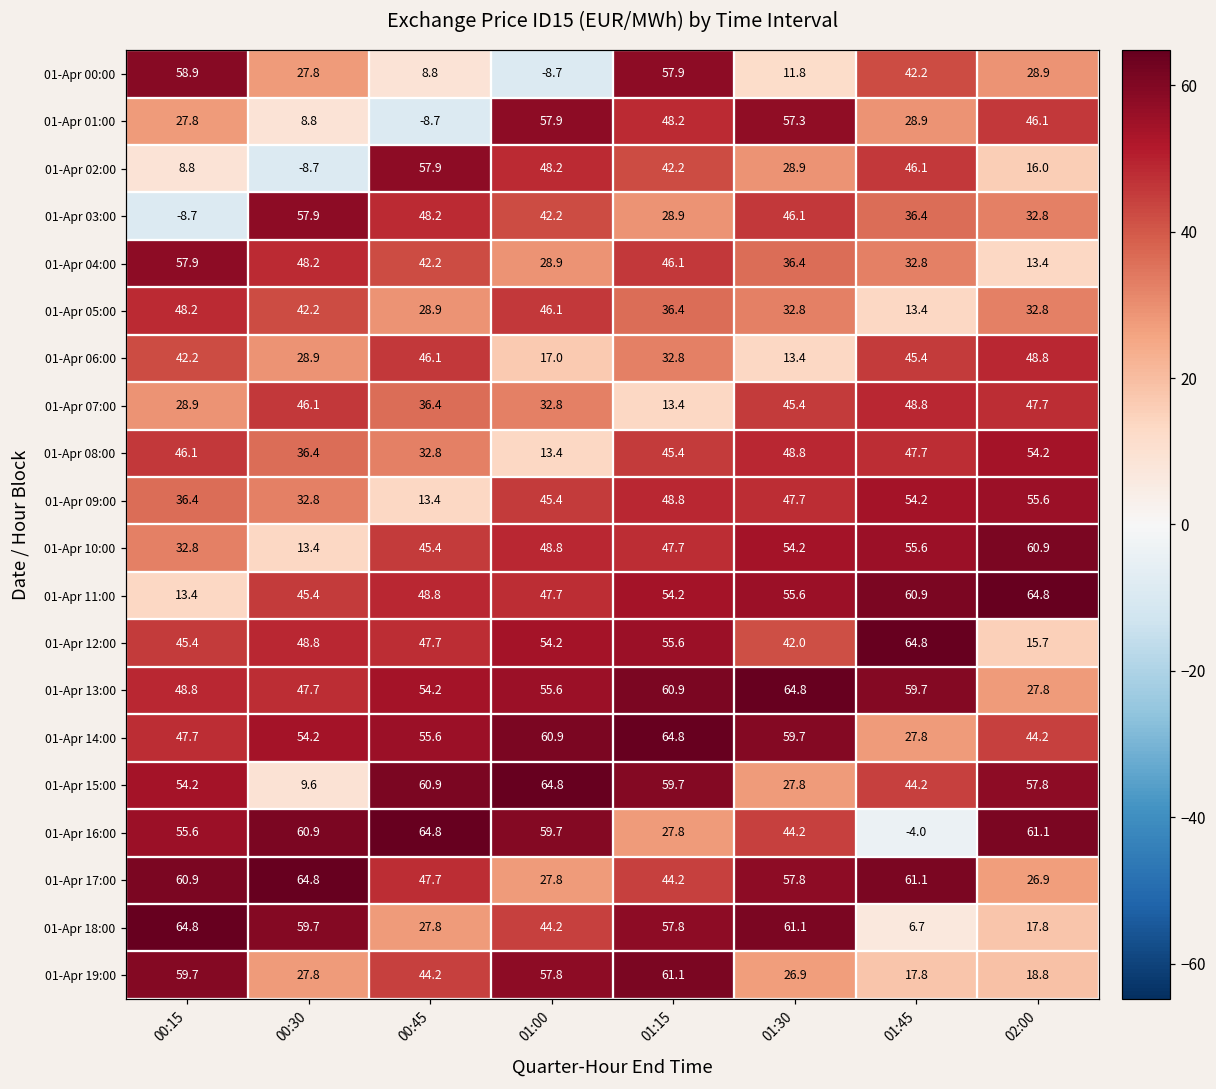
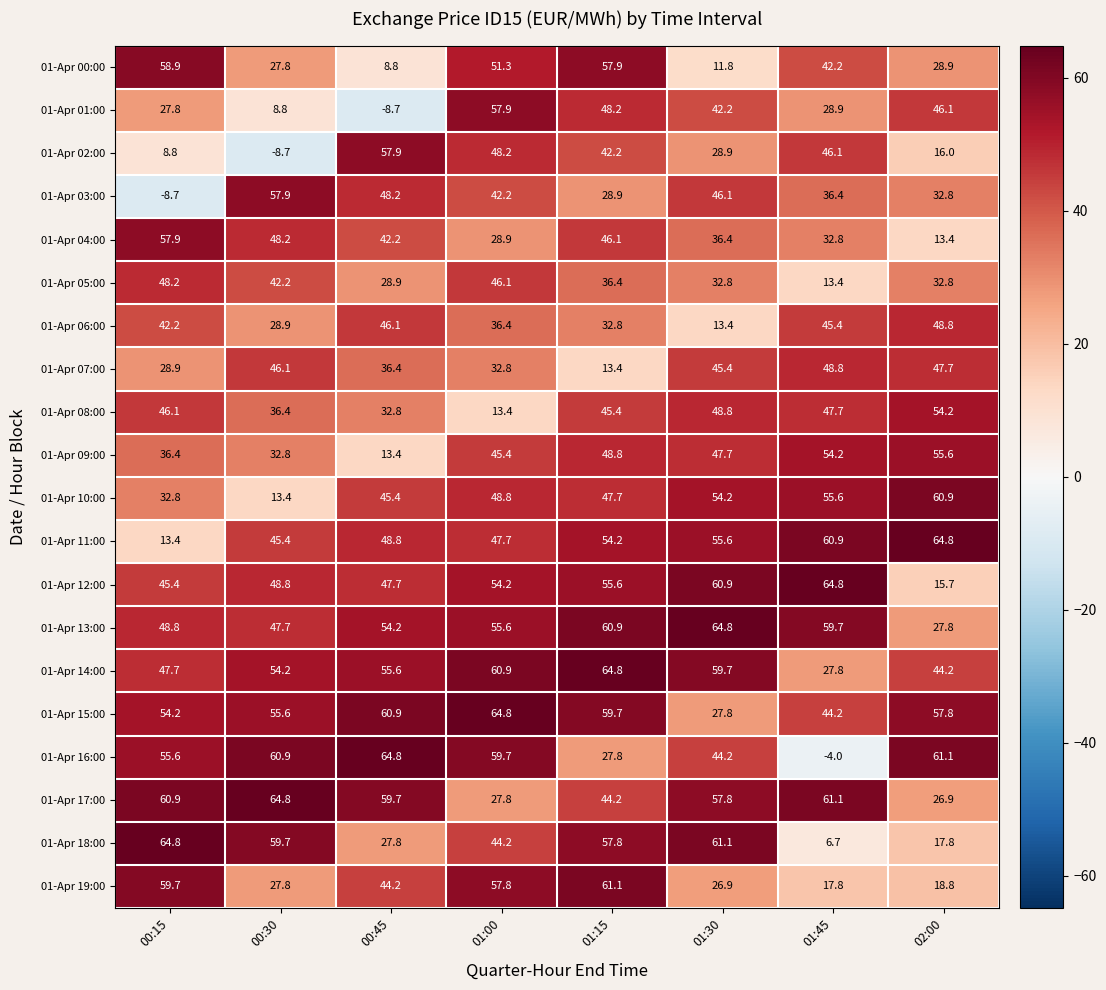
  {
    "01-Apr 00:00": {
      "00:15": 58.9,
      "00:30": 27.8,
      "00:45": 8.8,
-     "01:00": -8.7,
+     "01:00": 51.3,
      "01:15": 57.9,
      "01:30": 11.8,
      "01:45": 42.2,
      "02:00": 28.9
    },
    "01-Apr 01:00": {
      "00:15": 27.8,
      "00:30": 8.8,
      "00:45": -8.7,
      "01:00": 57.9,
      "01:15": 48.2,
-     "01:30": 57.3,
+     "01:30": 42.2,
      "01:45": 28.9,
      "02:00": 46.1
    },
    "01-Apr 02:00": {
      "00:15": 8.8,
      "00:30": -8.7,
      "00:45": 57.9,
      "01:00": 48.2,
      "01:15": 42.2,
      "01:30": 28.9,
      "01:45": 46.1,
      "02:00": 16.0
    },
    "01-Apr 03:00": {
      "00:15": -8.7,
      "00:30": 57.9,
      "00:45": 48.2,
      "01:00": 42.2,
      "01:15": 28.9,
      "01:30": 46.1,
      "01:45": 36.4,
      "02:00": 32.8
    },
    "01-Apr 04:00": {
      "00:15": 57.9,
      "00:30": 48.2,
      "00:45": 42.2,
      "01:00": 28.9,
      "01:15": 46.1,
      "01:30": 36.4,
      "01:45": 32.8,
      "02:00": 13.4
    },
    "01-Apr 05:00": {
      "00:15": 48.2,
      "00:30": 42.2,
      "00:45": 28.9,
      "01:00": 46.1,
      "01:15": 36.4,
      "01:30": 32.8,
      "01:45": 13.4,
      "02:00": 32.8
    },
    "01-Apr 06:00": {
      "00:15": 42.2,
      "00:30": 28.9,
      "00:45": 46.1,
-     "01:00": 17.0,
+     "01:00": 36.4,
      "01:15": 32.8,
      "01:30": 13.4,
      "01:45": 45.4,
      "02:00": 48.8
    },
    "01-Apr 07:00": {
      "00:15": 28.9,
      "00:30": 46.1,
      "00:45": 36.4,
      "01:00": 32.8,
      "01:15": 13.4,
      "01:30": 45.4,
      "01:45": 48.8,
      "02:00": 47.7
    },
    "01-Apr 08:00": {
      "00:15": 46.1,
      "00:30": 36.4,
      "00:45": 32.8,
      "01:00": 13.4,
      "01:15": 45.4,
      "01:30": 48.8,
      "01:45": 47.7,
      "02:00": 54.2
    },
    "01-Apr 09:00": {
      "00:15": 36.4,
      "00:30": 32.8,
      "00:45": 13.4,
      "01:00": 45.4,
      "01:15": 48.8,
      "01:30": 47.7,
      "01:45": 54.2,
      "02:00": 55.6
    },
    "01-Apr 10:00": {
      "00:15": 32.8,
      "00:30": 13.4,
      "00:45": 45.4,
      "01:00": 48.8,
      "01:15": 47.7,
      "01:30": 54.2,
      "01:45": 55.6,
      "02:00": 60.9
    },
    "01-Apr 11:00": {
      "00:15": 13.4,
      "00:30": 45.4,
      "00:45": 48.8,
      "01:00": 47.7,
      "01:15": 54.2,
      "01:30": 55.6,
      "01:45": 60.9,
      "02:00": 64.8
    },
    "01-Apr 12:00": {
      "00:15": 45.4,
      "00:30": 48.8,
      "00:45": 47.7,
      "01:00": 54.2,
      "01:15": 55.6,
-     "01:30": 42.0,
+     "01:30": 60.9,
      "01:45": 64.8,
      "02:00": 15.7
    },
    "01-Apr 13:00": {
      "00:15": 48.8,
      "00:30": 47.7,
      "00:45": 54.2,
      "01:00": 55.6,
      "01:15": 60.9,
      "01:30": 64.8,
      "01:45": 59.7,
      "02:00": 27.8
    },
    "01-Apr 14:00": {
      "00:15": 47.7,
      "00:30": 54.2,
      "00:45": 55.6,
      "01:00": 60.9,
      "01:15": 64.8,
      "01:30": 59.7,
      "01:45": 27.8,
      "02:00": 44.2
    },
    "01-Apr 15:00": {
      "00:15": 54.2,
-     "00:30": 9.6,
+     "00:30": 55.6,
      "00:45": 60.9,
      "01:00": 64.8,
      "01:15": 59.7,
      "01:30": 27.8,
      "01:45": 44.2,
      "02:00": 57.8
    },
    "01-Apr 16:00": {
      "00:15": 55.6,
      "00:30": 60.9,
      "00:45": 64.8,
      "01:00": 59.7,
      "01:15": 27.8,
      "01:30": 44.2,
      "01:45": -4.0,
      "02:00": 61.1
    },
    "01-Apr 17:00": {
      "00:15": 60.9,
      "00:30": 64.8,
-     "00:45": 47.7,
+     "00:45": 59.7,
      "01:00": 27.8,
      "01:15": 44.2,
      "01:30": 57.8,
      "01:45": 61.1,
      "02:00": 26.9
    },
    "01-Apr 18:00": {
      "00:15": 64.8,
      "00:30": 59.7,
      "00:45": 27.8,
      "01:00": 44.2,
      "01:15": 57.8,
      "01:30": 61.1,
      "01:45": 6.7,
      "02:00": 17.8
    },
    "01-Apr 19:00": {
      "00:15": 59.7,
      "00:30": 27.8,
      "00:45": 44.2,
      "01:00": 57.8,
      "01:15": 61.1,
      "01:30": 26.9,
      "01:45": 17.8,
      "02:00": 18.8
    }
  }
